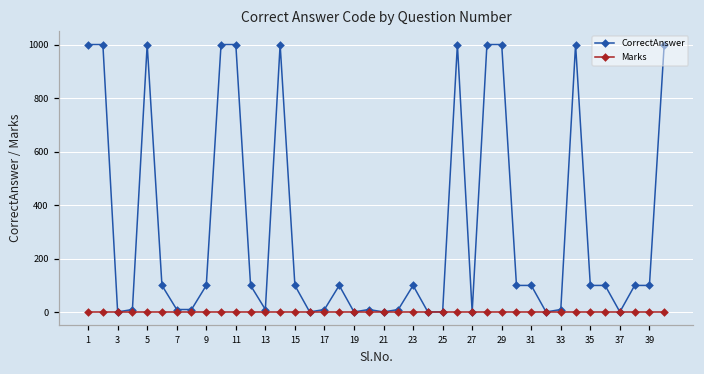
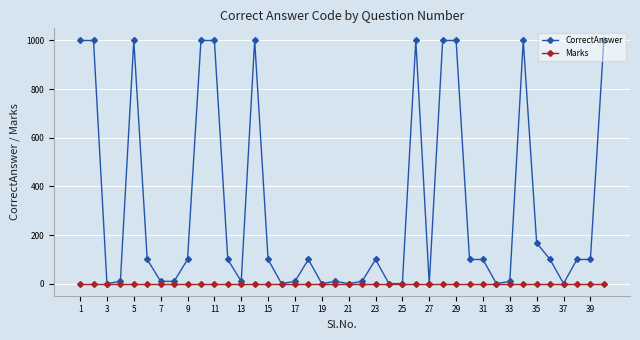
  {
    "CorrectAnswer": {
      "1": 1000,
      "5": 1000,
      "9": 100,
      "11": 1000,
      "15": 100,
      "23": 100,
      "29": 1000,
      "31": 100,
-     "35": 100,
+     "35": 170,
      "39": 100
    },
    "Marks": {
      "1": 0,
      "5": 0,
      "9": 0,
      "11": 0,
      "15": 0,
      "23": 0,
      "29": 0,
      "31": 0,
      "35": 0,
      "39": 0
    }
  }
